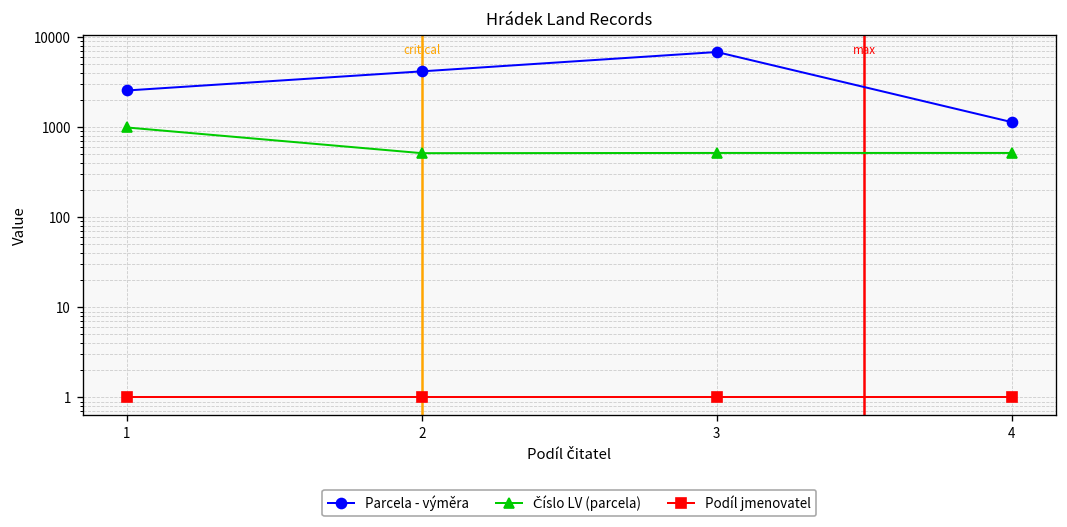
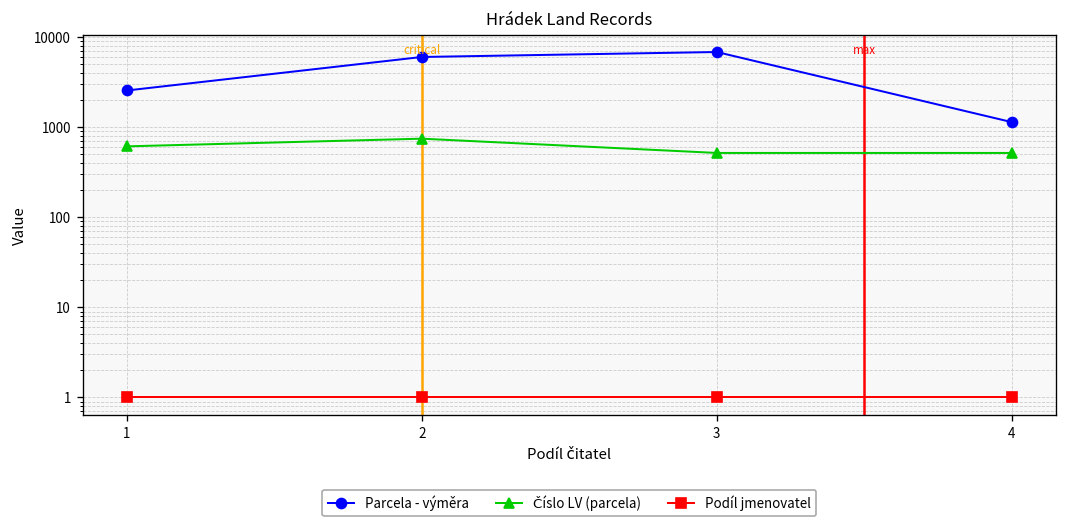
  {
    "Parcela - výměra": {
      "1": 2600,
-     "2": 4000,
+     "2": 6000,
      "3": 7000,
      "4": 1100
    },
    "Číslo LV (parcela)": {
-     "1": 1000,
-     "2": 500,
+     "1": 600,
+     "2": 700,
      "3": 500,
      "4": 500
    },
    "Podíl jmenovatel": {
      "1": 1,
      "2": 1,
      "3": 1,
      "4": 1
    }
  }
